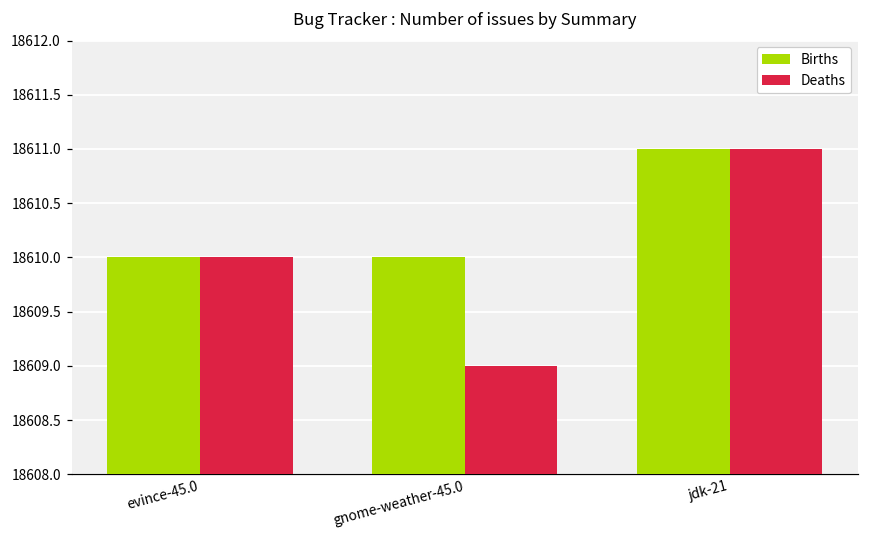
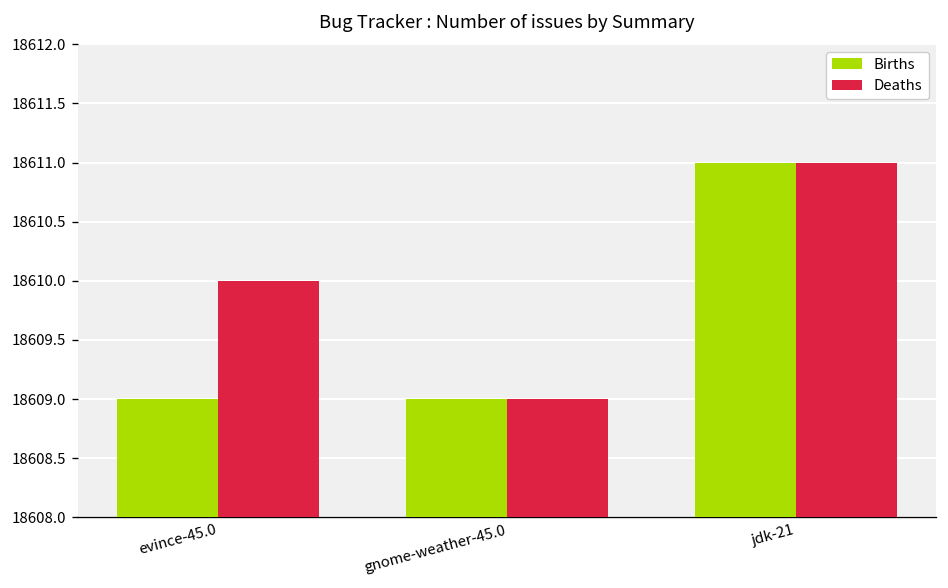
  {
    "Births": {
-     "evince-45.0": 18610,
-     "gnome-weather-45.0": 18610,
+     "evince-45.0": 18609,
+     "gnome-weather-45.0": 18609,
      "jdk-21": 18611
    },
    "Deaths": {
      "evince-45.0": 18610,
      "gnome-weather-45.0": 18609,
      "jdk-21": 18611
    }
  }
